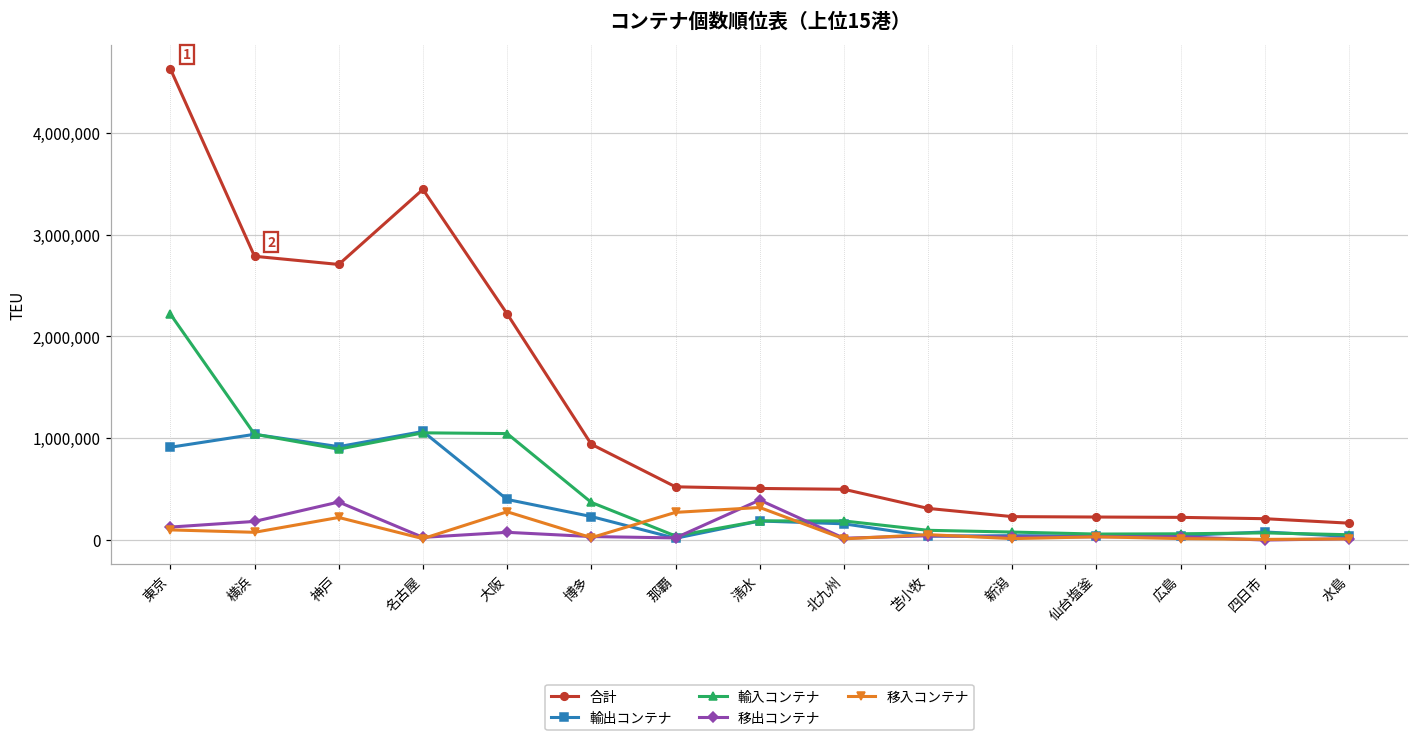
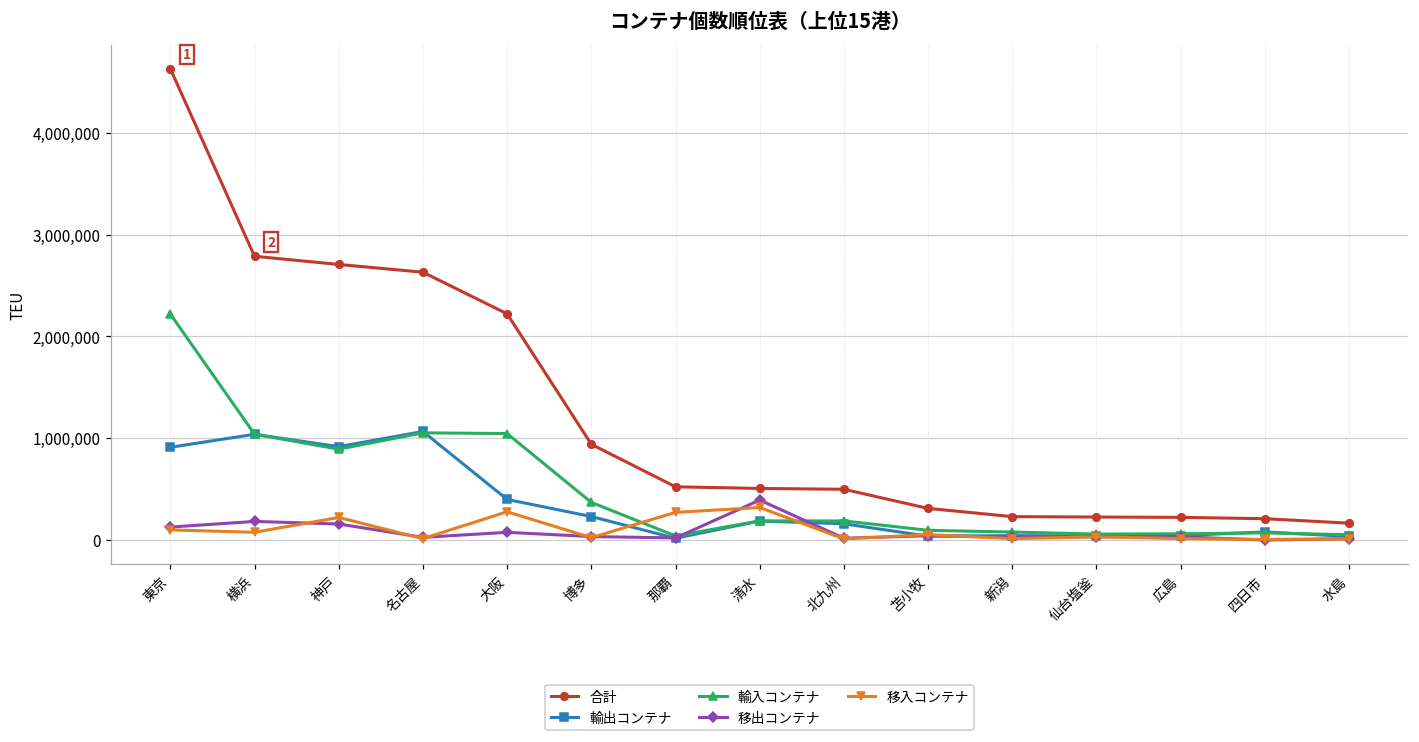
  {
    "合計": {
      "神戸": "2,700,000",
-     "名古屋": "3,400,000",
+     "名古屋": "2,600,000",
      "大阪": "2,200,000",
      "博多": "900,000",
      "那覇": "500,000",
      "清水": "500,000",
      "北九州": "500,000",
      "苫小牧": "300,000",
      "新潟": "200,000",
      "仙台塩釜": "200,000",
      "広島": "200,000",
      "四日市": "200,000",
      "水島": "200,000"
    },
    "輸出コンテナ": {
      "東京": "900,000",
      "大阪": "400,000",
      "博多": "200,000",
      "北九州": "200,000"
    },
    "輸入コンテナ": {
      "東京": "2,200,000",
      "大阪": "1,000,000",
      "博多": "400,000",
      "北九州": "200,000",
      "苫小牧": "100,000",
      "新潟": "100,000"
    },
    "移出コンテナ": {
      "東京": "100,000",
      "横浜": "200,000",
-     "神戸": "400,000",
+     "神戸": "200,000",
      "大阪": "100,000",
      "清水": "400,000"
    },
    "移入コンテナ": {
      "東京": "100,000",
      "横浜": "100,000",
      "神戸": "200,000",
      "大阪": "300,000",
      "那覇": "300,000",
      "清水": "300,000"
    }
  }
